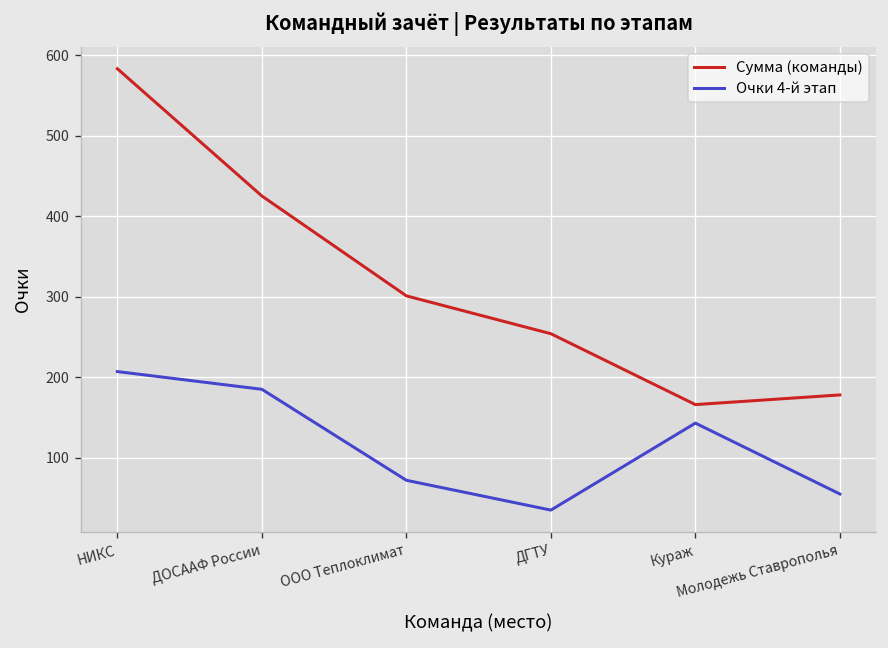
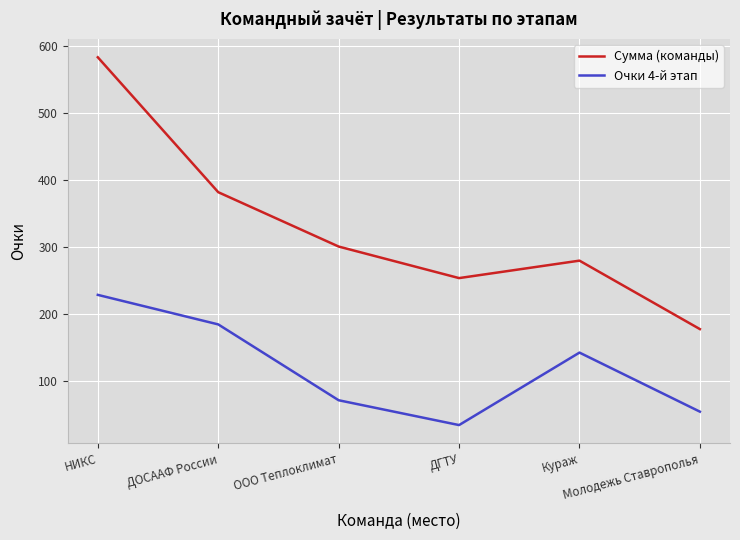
  {
    "Сумма (команды)": {
      "НИКС": 580,
-     "ДОСААФ России": 430,
+     "ДОСААФ России": 380,
      "ООО Теплоклимат": 300,
      "ДГТУ": 250,
-     "Кураж": 170,
+     "Кураж": 280,
      "Молодежь Ставрополья": 180
    },
    "Очки 4-й этап": {
-     "НИКС": 210,
+     "НИКС": 230,
      "ДОСААФ России": 190,
      "ООО Теплоклимат": 70,
      "ДГТУ": 40,
      "Кураж": 140,
      "Молодежь Ставрополья": 60
    }
  }
